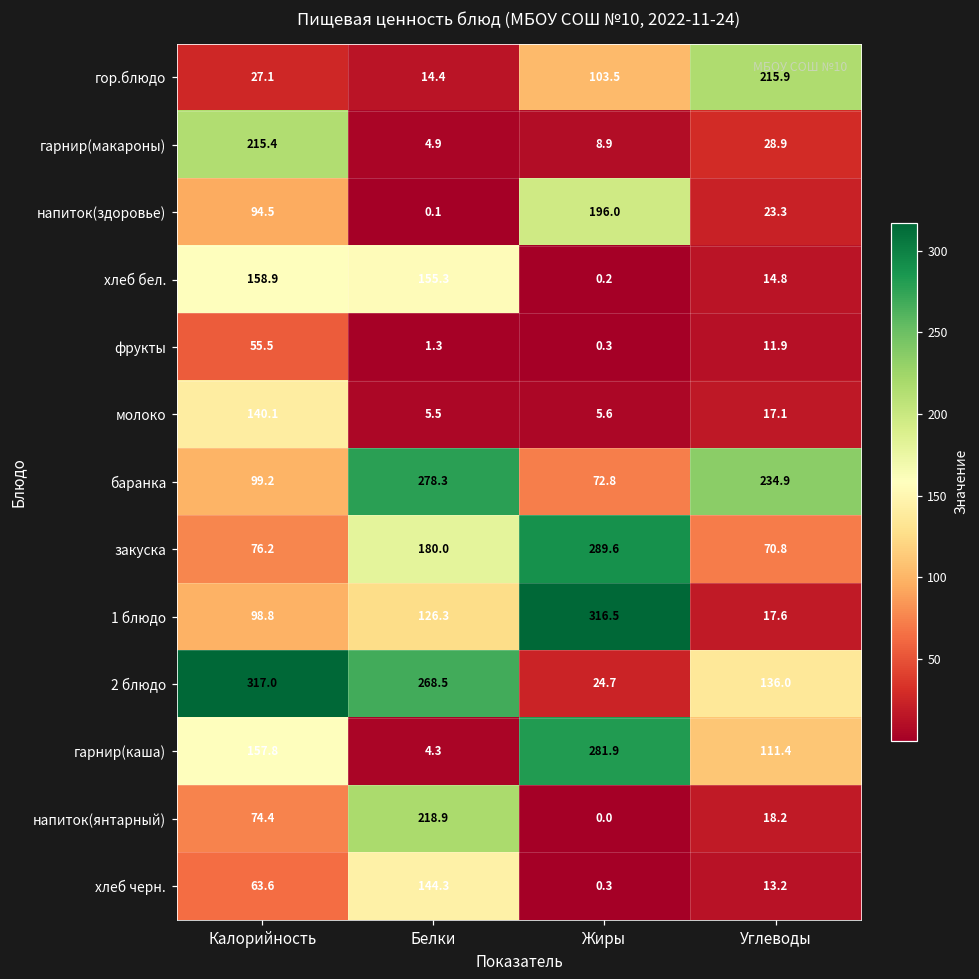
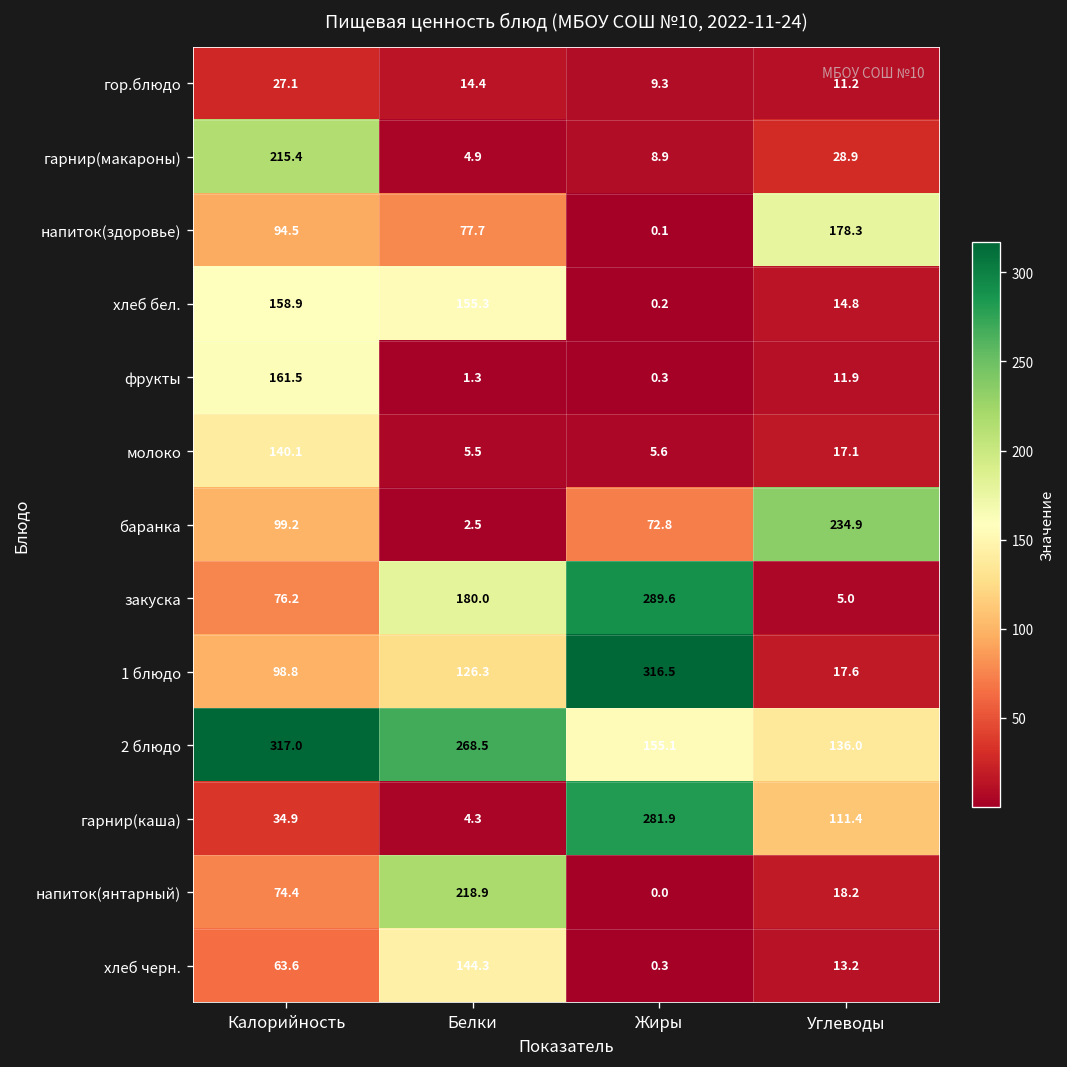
  {
    "гор.блюдо": {
      "Калорийность": 27.1,
      "Белки": 14.4,
-     "Жиры": 103.5,
-     "Углеводы": 215.9
+     "Жиры": 9.3,
+     "Углеводы": 11.2
    },
    "гарнир(макароны)": {
      "Калорийность": 215.4,
      "Белки": 4.9,
      "Жиры": 8.9,
      "Углеводы": 28.9
    },
    "напиток(здоровье)": {
      "Калорийность": 94.5,
-     "Белки": 0.1,
-     "Жиры": 196.0,
-     "Углеводы": 23.3
+     "Белки": 77.7,
+     "Жиры": 0.1,
+     "Углеводы": 178.3
    },
    "хлеб бел.": {
      "Калорийность": 158.9,
      "Белки": 155.3,
      "Жиры": 0.2,
      "Углеводы": 14.8
    },
    "фрукты": {
-     "Калорийность": 55.5,
+     "Калорийность": 161.5,
      "Белки": 1.3,
      "Жиры": 0.3,
      "Углеводы": 11.9
    },
    "молоко": {
      "Калорийность": 140.1,
      "Белки": 5.5,
      "Жиры": 5.6,
      "Углеводы": 17.1
    },
    "баранка": {
      "Калорийность": 99.2,
-     "Белки": 278.3,
+     "Белки": 2.5,
      "Жиры": 72.8,
      "Углеводы": 234.9
    },
    "закуска": {
      "Калорийность": 76.2,
      "Белки": 180.0,
      "Жиры": 289.6,
-     "Углеводы": 70.8
+     "Углеводы": 5.0
    },
    "1 блюдо": {
      "Калорийность": 98.8,
      "Белки": 126.3,
      "Жиры": 316.5,
      "Углеводы": 17.6
    },
    "2 блюдо": {
      "Калорийность": 317.0,
      "Белки": 268.5,
-     "Жиры": 24.7,
+     "Жиры": 155.1,
      "Углеводы": 136.0
    },
    "гарнир(каша)": {
-     "Калорийность": 157.8,
+     "Калорийность": 34.9,
      "Белки": 4.3,
      "Жиры": 281.9,
      "Углеводы": 111.4
    },
    "напиток(янтарный)": {
      "Калорийность": 74.4,
      "Белки": 218.9,
      "Жиры": 0.0,
      "Углеводы": 18.2
    },
    "хлеб черн.": {
      "Калорийность": 63.6,
      "Белки": 144.3,
      "Жиры": 0.3,
      "Углеводы": 13.2
    }
  }
